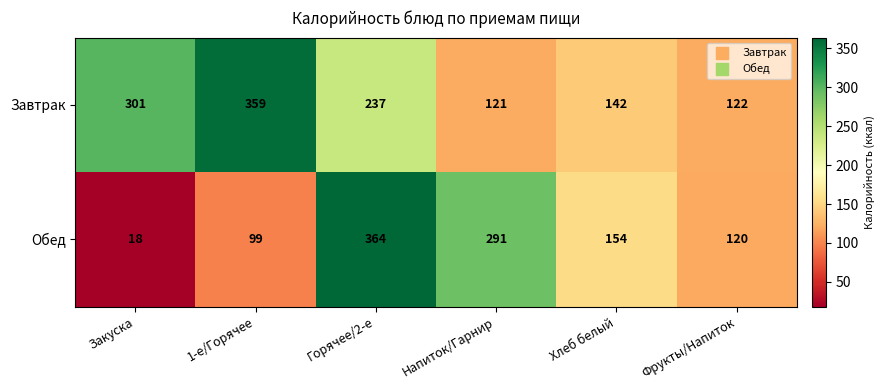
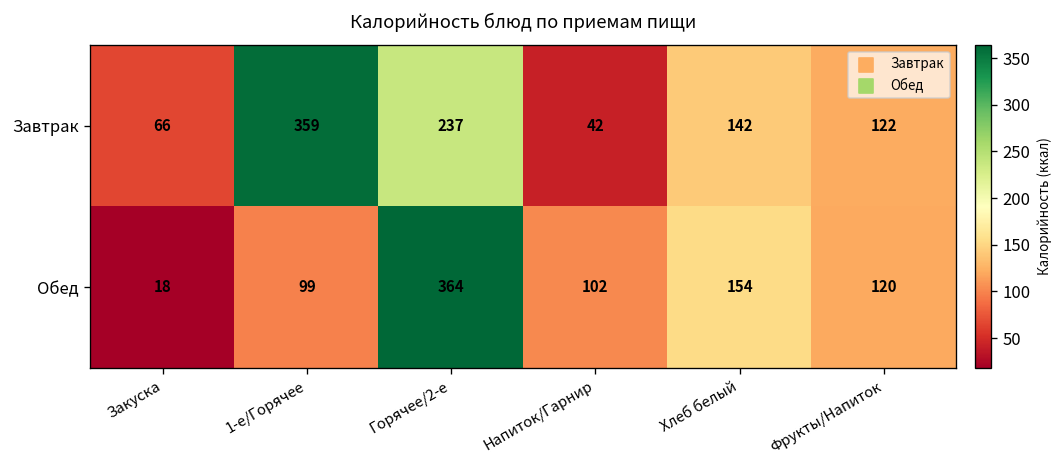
  {
    "Завтрак": {
-     "Закуска": 301,
+     "Закуска": 66,
      "1-е/Горячее": 359,
      "Горячее/2-е": 237,
-     "Напиток/Гарнир": 121,
+     "Напиток/Гарнир": 42,
      "Хлеб белый": 142,
      "Фрукты/Напиток": 122
    },
    "Обед": {
      "Закуска": 18,
      "1-е/Горячее": 99,
      "Горячее/2-е": 364,
-     "Напиток/Гарнир": 291,
+     "Напиток/Гарнир": 102,
      "Хлеб белый": 154,
      "Фрукты/Напиток": 120
    }
  }
